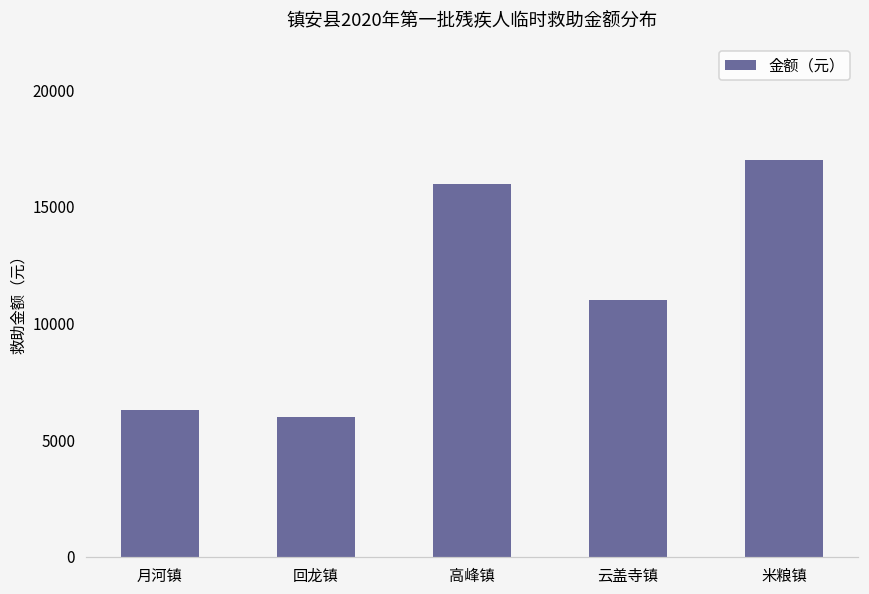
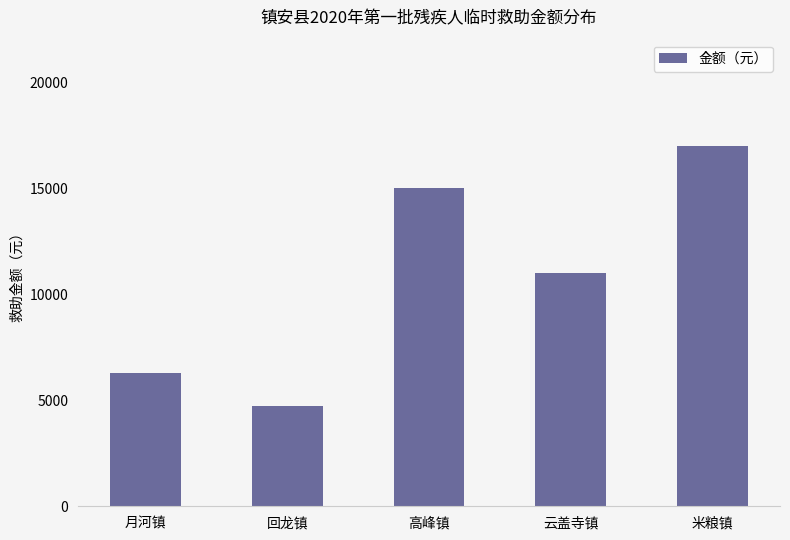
  {
    "月河镇": 6300,
-   "回龙镇": 6000,
-   "高峰镇": 16000,
+   "回龙镇": 4700,
+   "高峰镇": 15000,
    "云盖寺镇": 11000,
    "米粮镇": 17000
  }
